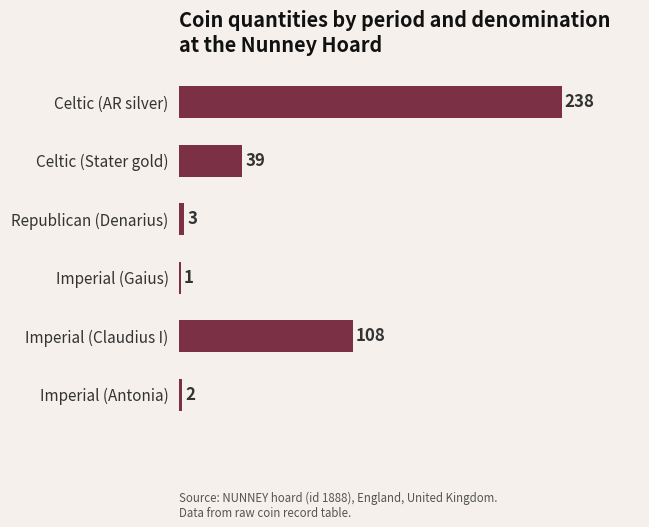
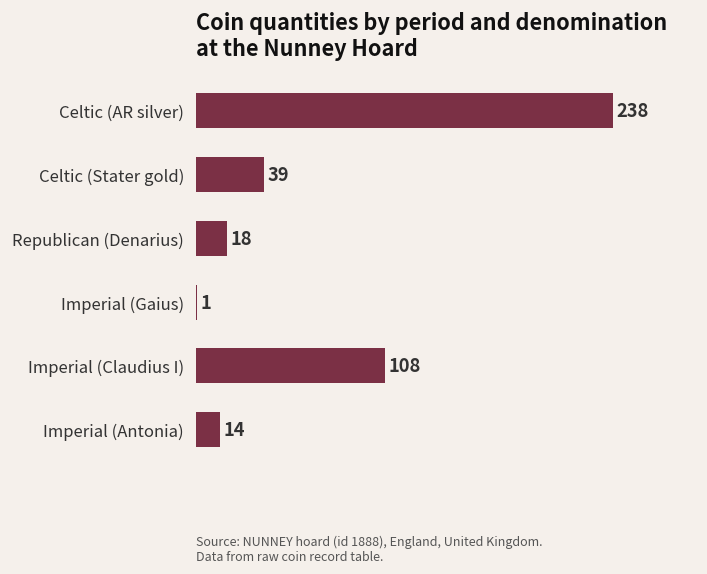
  {
    "Celtic (AR silver)": 238,
    "Celtic (Stater gold)": 39,
-   "Republican (Denarius)": 3,
+   "Republican (Denarius)": 18,
    "Imperial (Gaius)": 1,
    "Imperial (Claudius I)": 108,
-   "Imperial (Antonia)": 2
+   "Imperial (Antonia)": 14
  }
